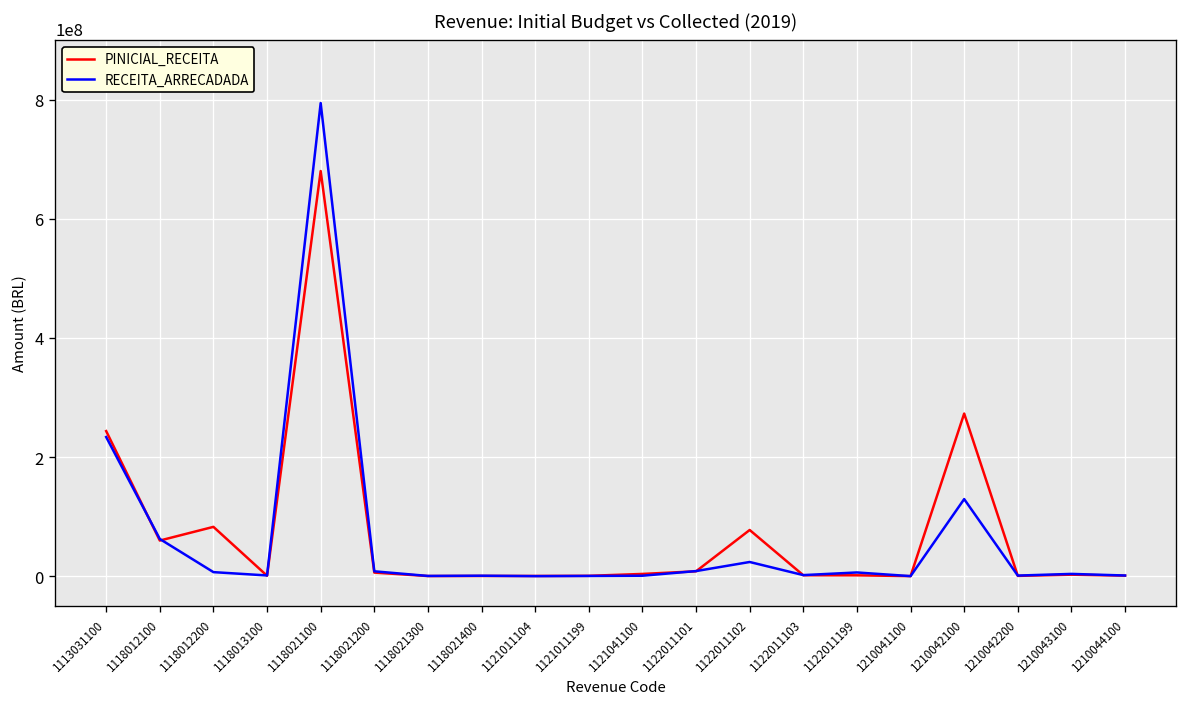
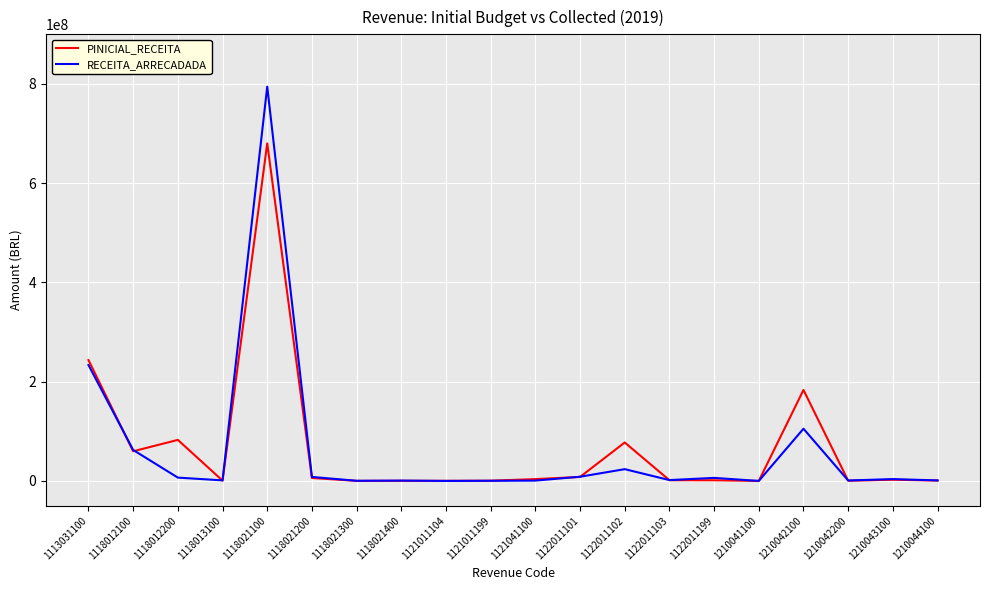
  {
    "PINICIAL_RECEITA": {
      "1113031100": 240000000,
      "1118012200": 80000000,
      "1118021100": 680000000,
      "1122011102": 80000000,
-     "1210042100": 270000000
+     "1210042100": 180000000
    },
    "RECEITA_ARRECADADA": {
      "1113031100": 230000000,
      "1118012200": 10000000,
      "1118021100": 790000000,
      "1122011102": 20000000,
-     "1210042100": 130000000
+     "1210042100": 110000000
    }
  }
